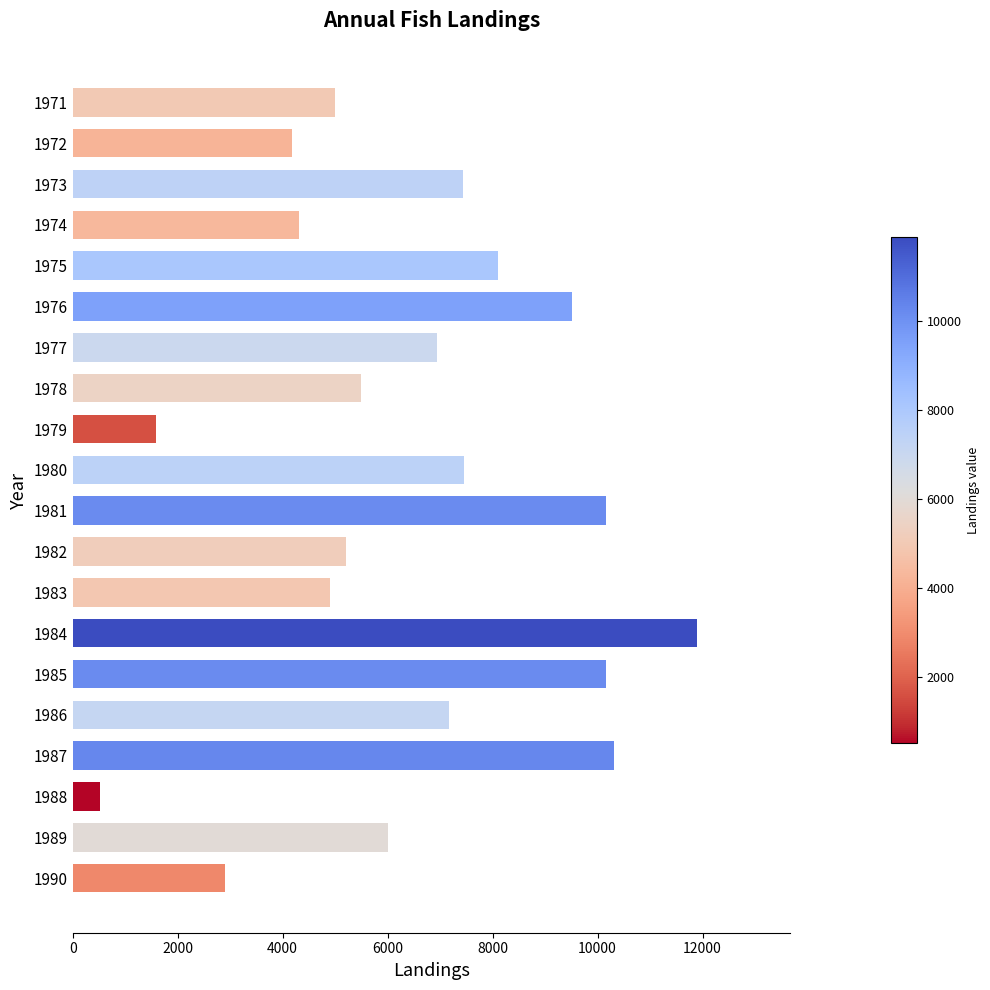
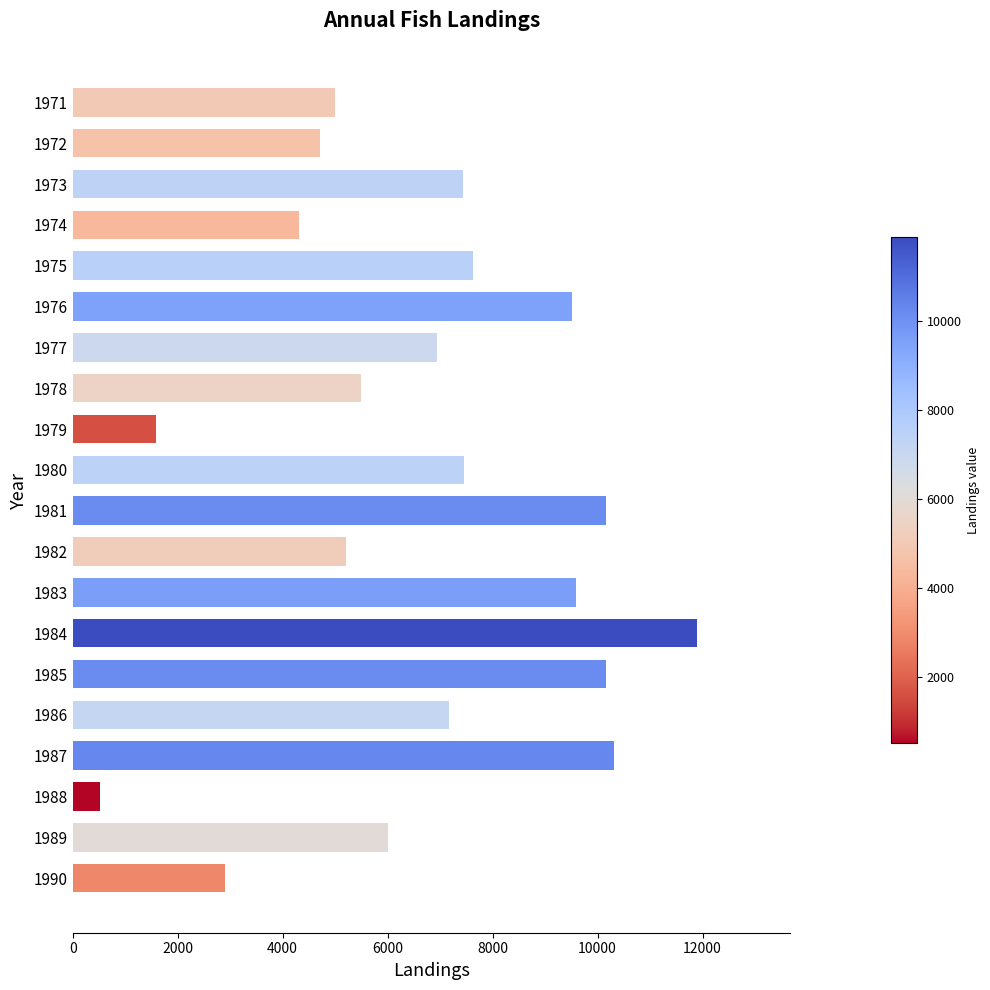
  {
    "1971": 5000,
-   "1972": 4200,
+   "1972": 4700,
    "1973": 7400,
    "1974": 4300,
-   "1975": 8100,
+   "1975": 7600,
    "1976": 9500,
    "1977": 6900,
    "1978": 5500,
    "1979": 1600,
    "1980": 7500,
    "1981": 10200,
    "1982": 5200,
-   "1983": 4900,
+   "1983": 9600,
    "1984": 11900,
    "1985": 10200,
    "1986": 7200,
    "1987": 10300,
    "1988": 500,
    "1989": 6000,
    "1990": 2900
  }
